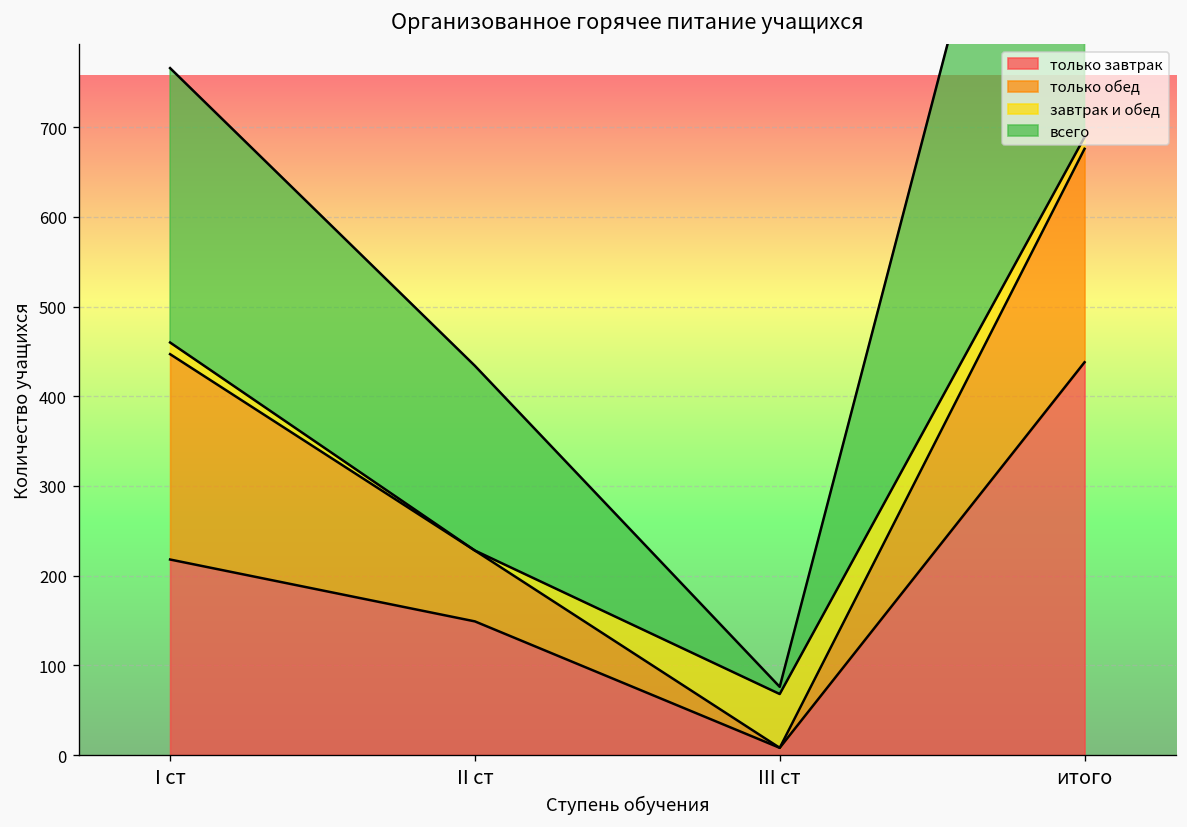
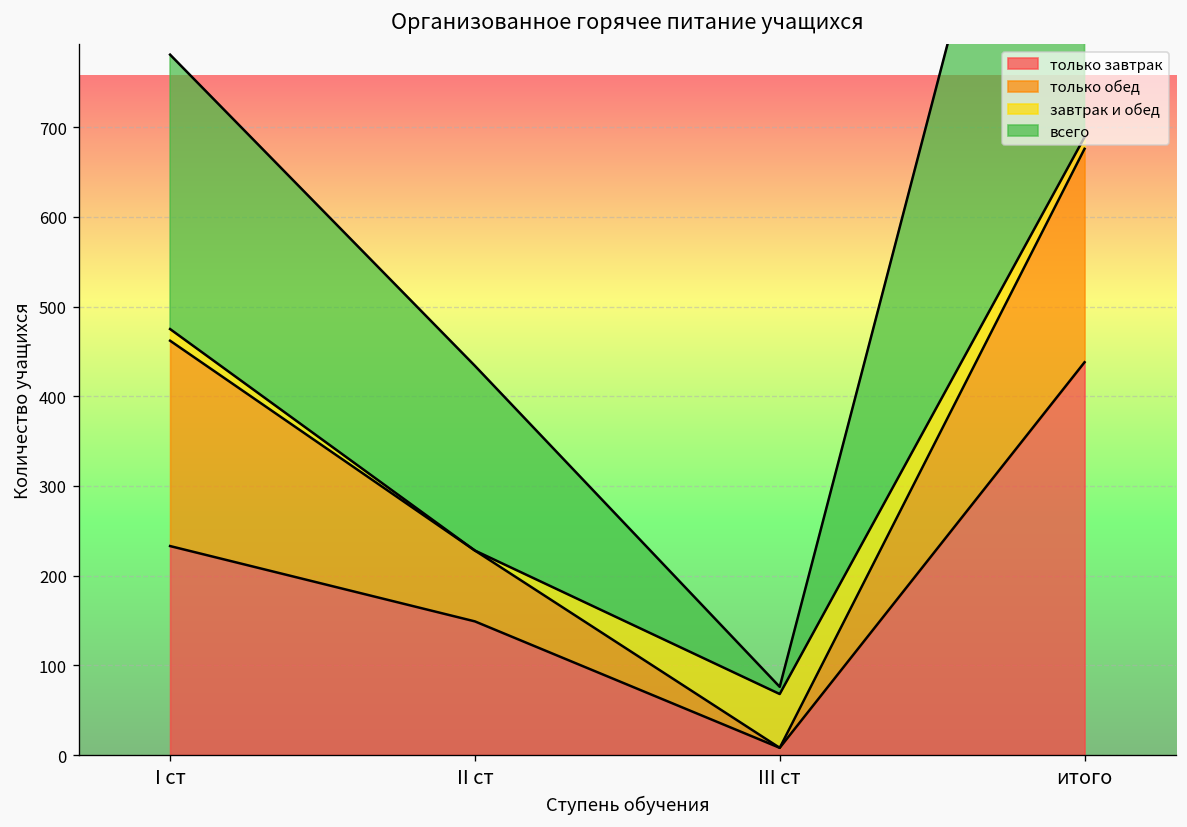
  {
    "только завтрак": {
-     "I ст": 220,
+     "I ст": 230,
      "II ст": 150,
      "итого": 440
    },
    "только обед": {
      "I ст": 230
    },
    "завтрак и обед": {
      "I ст": 10,
      "III ст": 60
    },
    "всего": {
      "I ст": 310,
      "II ст": 210,
      "III ст": 10
    }
  }
